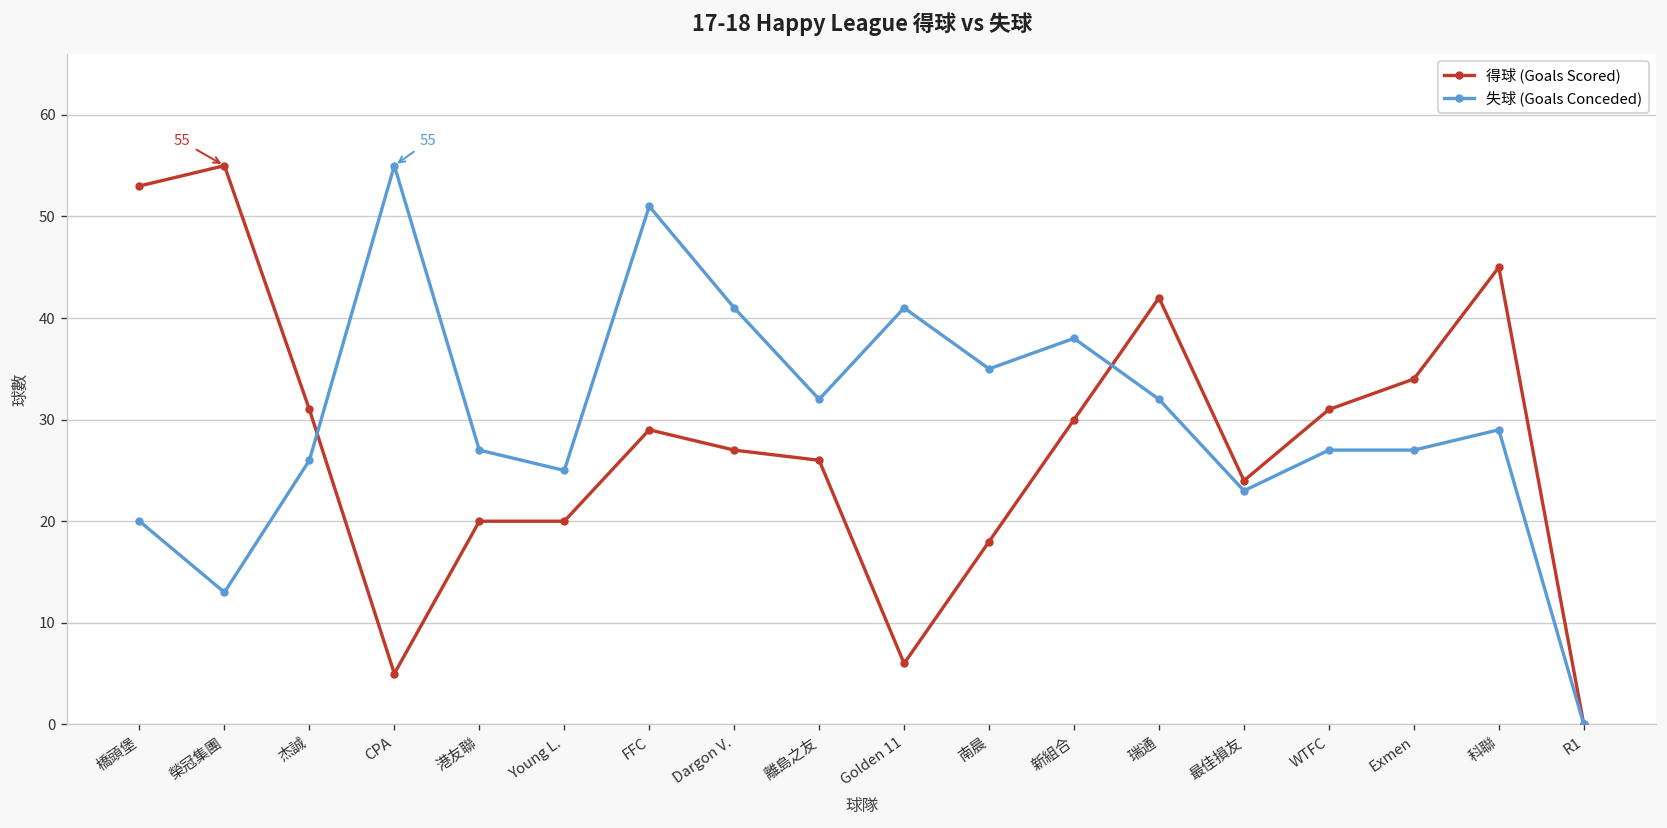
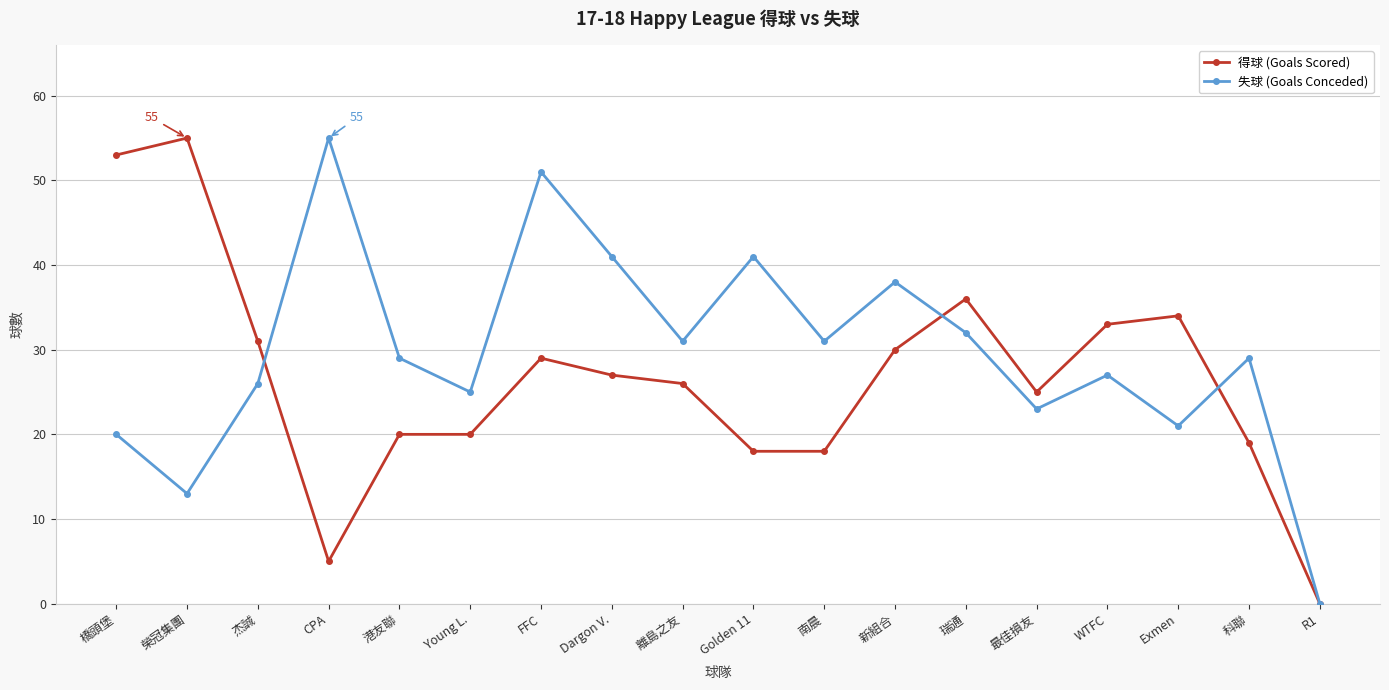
  {
    "得球 (Goals Scored)": {
      "橋頭堡": 53,
      "杰誠": 31,
      "CPA": 5,
      "港友聯": 20,
      "Young L.": 20,
      "FFC": 29,
      "Dargon V.": 27,
      "離島之友": 26,
-     "Golden 11": 6,
+     "Golden 11": 18,
      "南晨": 18,
      "新組合": 30,
-     "瑞通": 42,
-     "最佳損友": 24,
-     "WTFC": 31,
+     "瑞通": 36,
+     "最佳損友": 25,
+     "WTFC": 33,
      "Exmen": 34,
-     "科聯": 45
+     "科聯": 19
    },
    "失球 (Goals Conceded)": {
      "橋頭堡": 20,
      "榮冠集團": 13,
      "杰誠": 26,
-     "港友聯": 27,
+     "港友聯": 29,
      "Young L.": 25,
      "FFC": 51,
      "Dargon V.": 41,
-     "離島之友": 32,
+     "離島之友": 31,
      "Golden 11": 41,
-     "南晨": 35,
+     "南晨": 31,
      "新組合": 38,
      "瑞通": 32,
      "最佳損友": 23,
      "WTFC": 27,
-     "Exmen": 27,
+     "Exmen": 21,
      "科聯": 29
    }
  }
